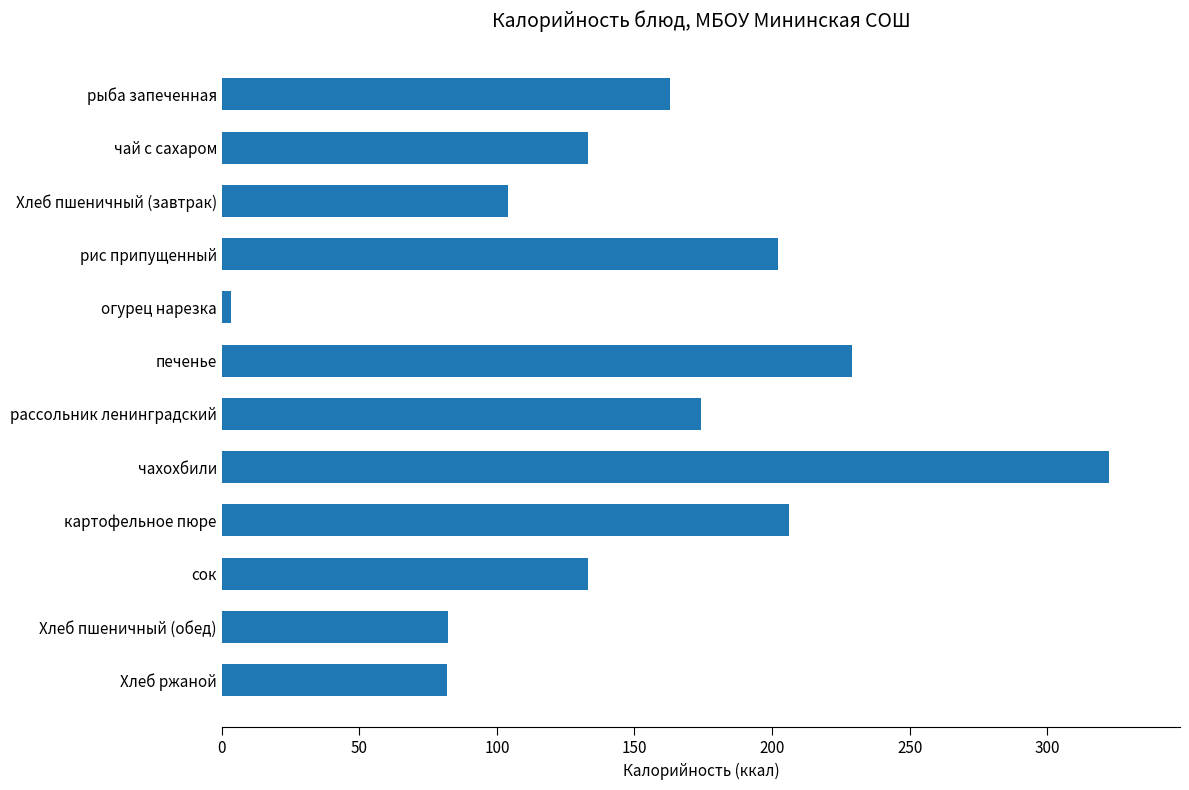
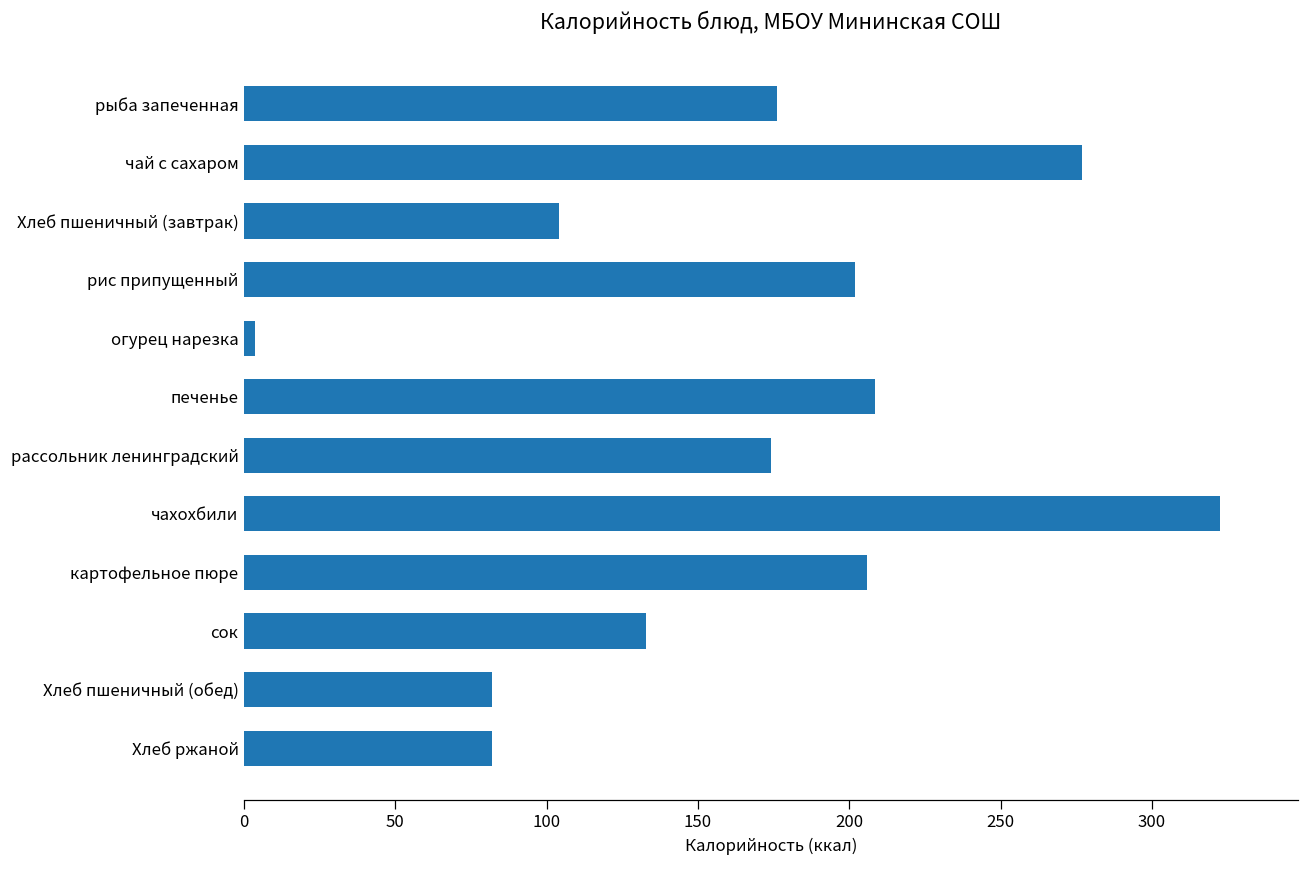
  {
-   "рыба запеченная": 163,
-   "чай с сахаром": 133,
+   "рыба запеченная": 176,
+   "чай с сахаром": 277,
    "Хлеб пшеничный (завтрак)": 104,
    "рис припущенный": 202,
    "огурец нарезка": 4,
-   "печенье": 229,
+   "печенье": 209,
    "рассольник ленинградский": 174,
    "чахохбили": 322,
    "картофельное пюре": 206,
    "сок": 133,
    "Хлеб пшеничный (обед)": 82,
    "Хлеб ржаной": 82
  }
